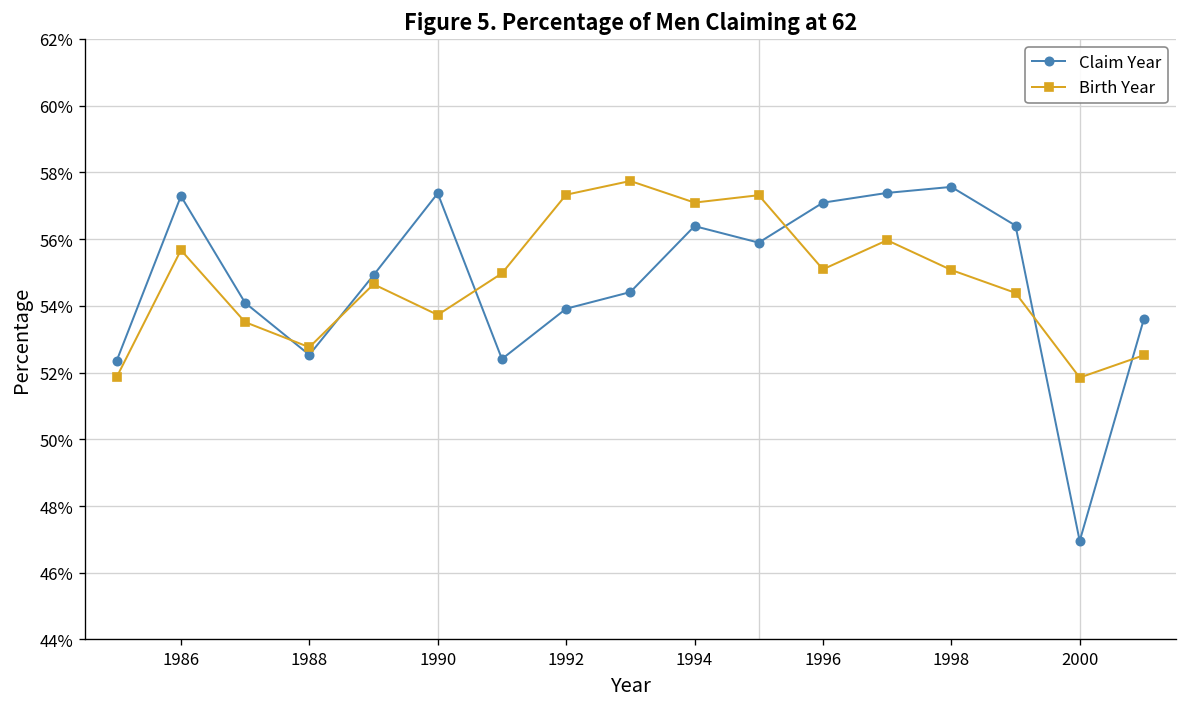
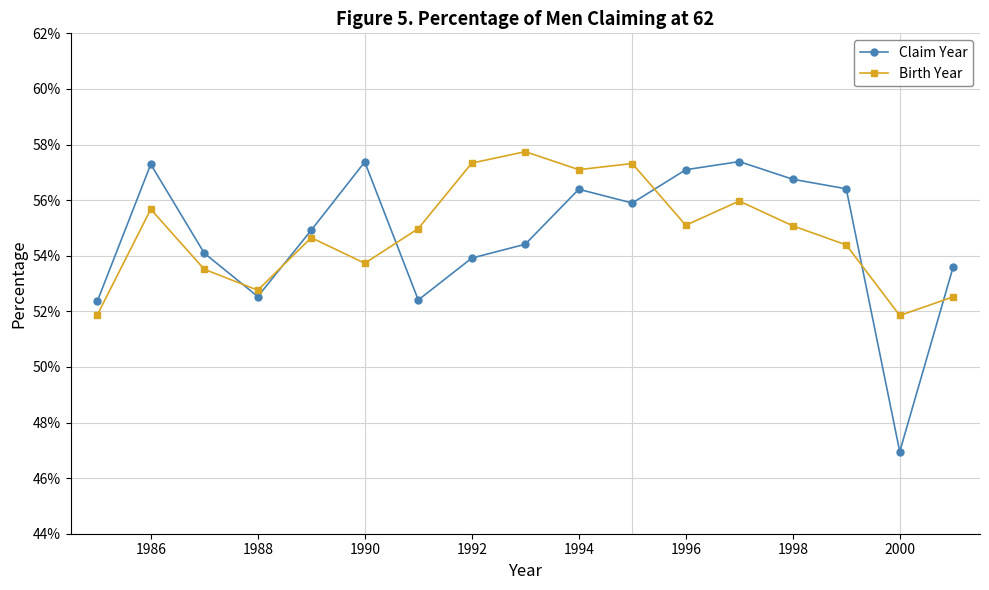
  {
    "Claim Year": {
      "1986": "57.3%",
      "1988": "52.5%",
      "1990": "57.4%",
      "1992": "53.9%",
      "1994": "56.4%",
      "1996": "57.1%",
-     "1998": "57.6%",
+     "1998": "56.8%",
      "2000": "47.0%"
    },
    "Birth Year": {
      "1986": "55.7%",
      "1988": "52.8%",
      "1990": "53.7%",
      "1992": "57.3%",
      "1994": "57.1%",
      "1996": "55.1%",
      "1998": "55.1%",
      "2000": "51.9%"
    }
  }
